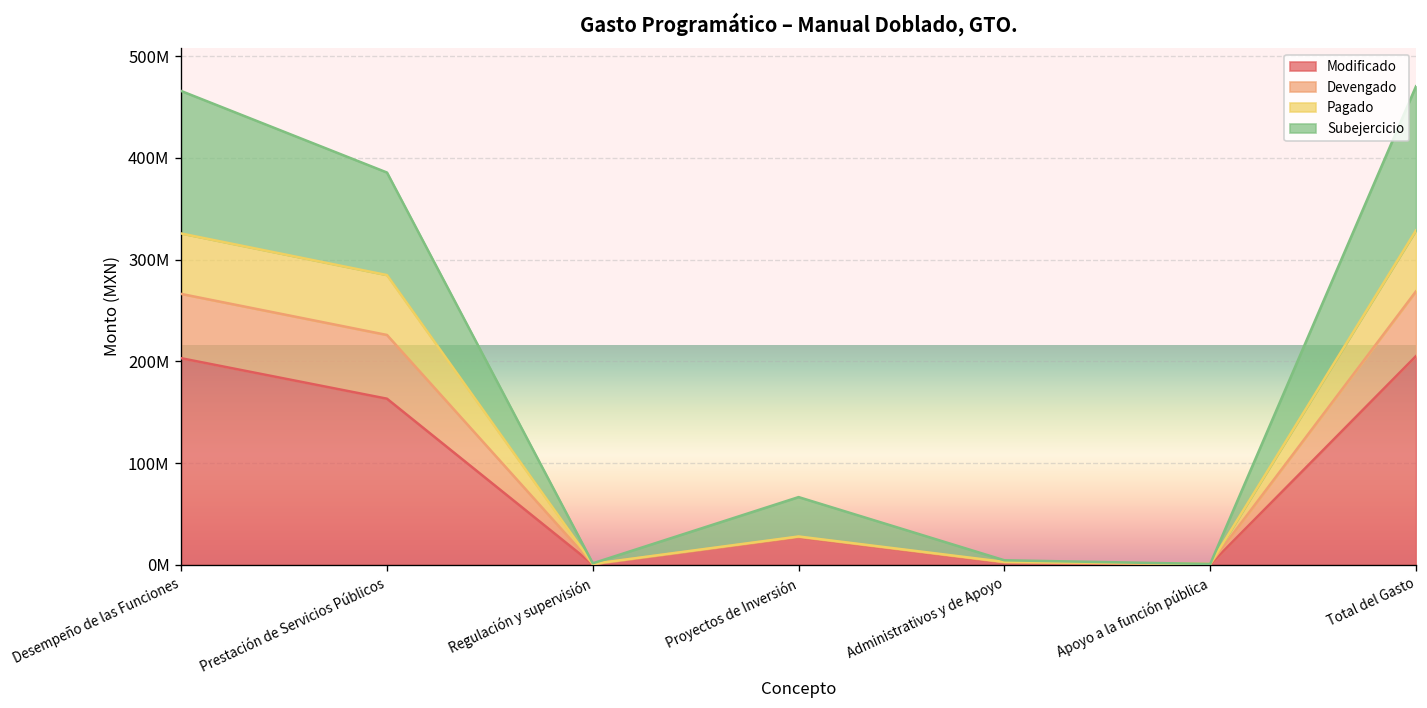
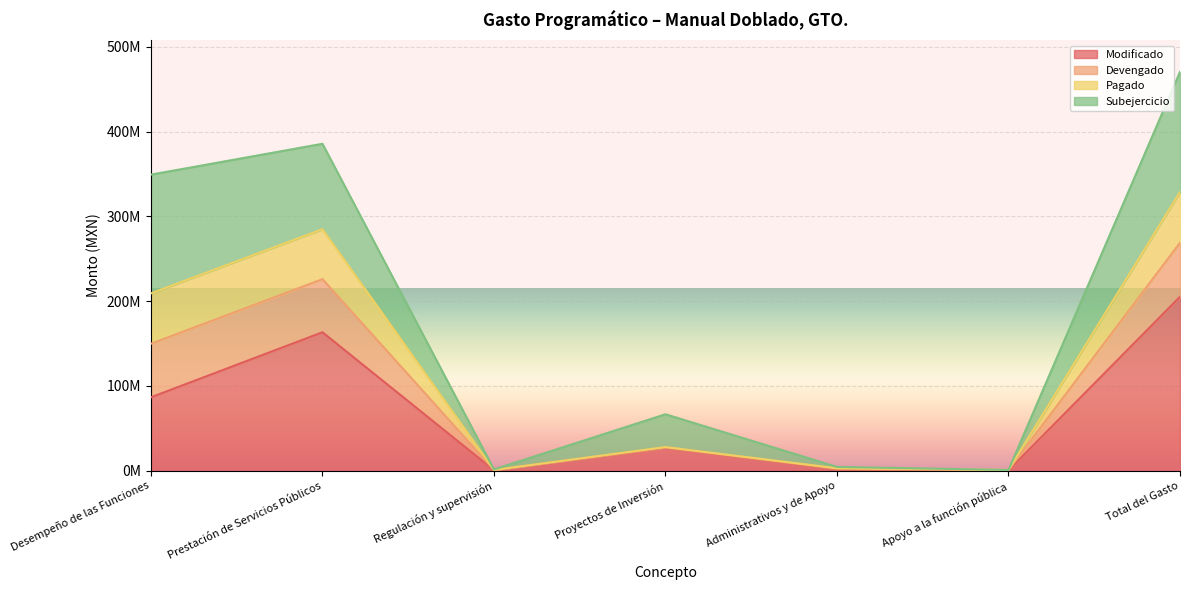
  {
    "Modificado": {
-     "Desempeño de las Funciones": 200000000,
+     "Desempeño de las Funciones": 90000000,
      "Prestación de Servicios Públicos": 160000000,
      "Total del Gasto": 210000000
    },
    "Subejercicio": {
      "Desempeño de las Funciones": 140000000,
      "Prestación de Servicios Públicos": 100000000,
      "Proyectos de Inversión": 40000000,
      "Total del Gasto": 140000000
    }
  }
